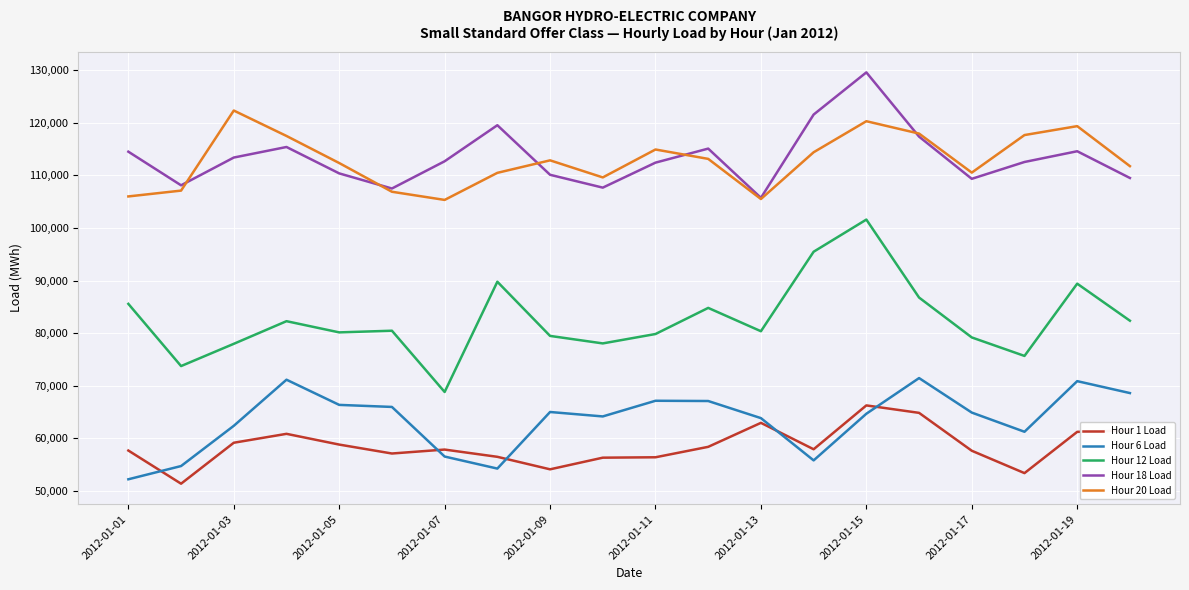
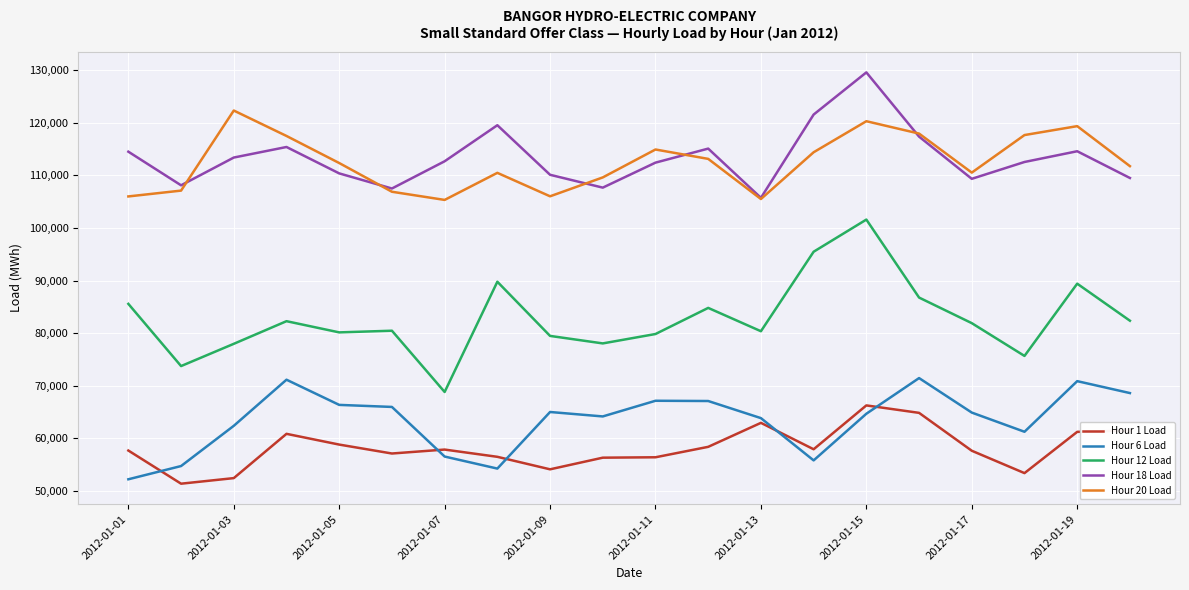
  {
    "Hour 1 Load": {
      "2012-01-01": "58,000",
-     "2012-01-03": "59,000",
+     "2012-01-03": "52,000",
      "2012-01-05": "59,000",
      "2012-01-07": "58,000",
      "2012-01-09": "54,000",
      "2012-01-11": "56,000",
      "2012-01-13": "63,000",
      "2012-01-15": "66,000",
      "2012-01-17": "58,000",
      "2012-01-19": "61,000"
    },
    "Hour 6 Load": {
      "2012-01-01": "52,000",
      "2012-01-03": "62,000",
      "2012-01-05": "66,000",
      "2012-01-07": "57,000",
      "2012-01-09": "65,000",
      "2012-01-11": "67,000",
      "2012-01-13": "64,000",
      "2012-01-15": "65,000",
      "2012-01-17": "65,000",
      "2012-01-19": "71,000"
    },
    "Hour 12 Load": {
      "2012-01-01": "86,000",
      "2012-01-03": "78,000",
      "2012-01-05": "80,000",
      "2012-01-07": "69,000",
      "2012-01-09": "79,000",
      "2012-01-11": "80,000",
      "2012-01-13": "80,000",
      "2012-01-15": "102,000",
-     "2012-01-17": "79,000",
+     "2012-01-17": "82,000",
      "2012-01-19": "89,000"
    },
    "Hour 18 Load": {
      "2012-01-01": "115,000",
      "2012-01-03": "113,000",
      "2012-01-05": "110,000",
      "2012-01-07": "113,000",
      "2012-01-09": "110,000",
      "2012-01-11": "112,000",
      "2012-01-15": "130,000",
      "2012-01-17": "109,000",
      "2012-01-19": "115,000"
    },
    "Hour 20 Load": {
      "2012-01-01": "106,000",
      "2012-01-03": "122,000",
      "2012-01-05": "112,000",
      "2012-01-07": "105,000",
-     "2012-01-09": "113,000",
+     "2012-01-09": "106,000",
      "2012-01-11": "115,000",
      "2012-01-15": "120,000",
      "2012-01-17": "111,000",
      "2012-01-19": "119,000"
    }
  }
